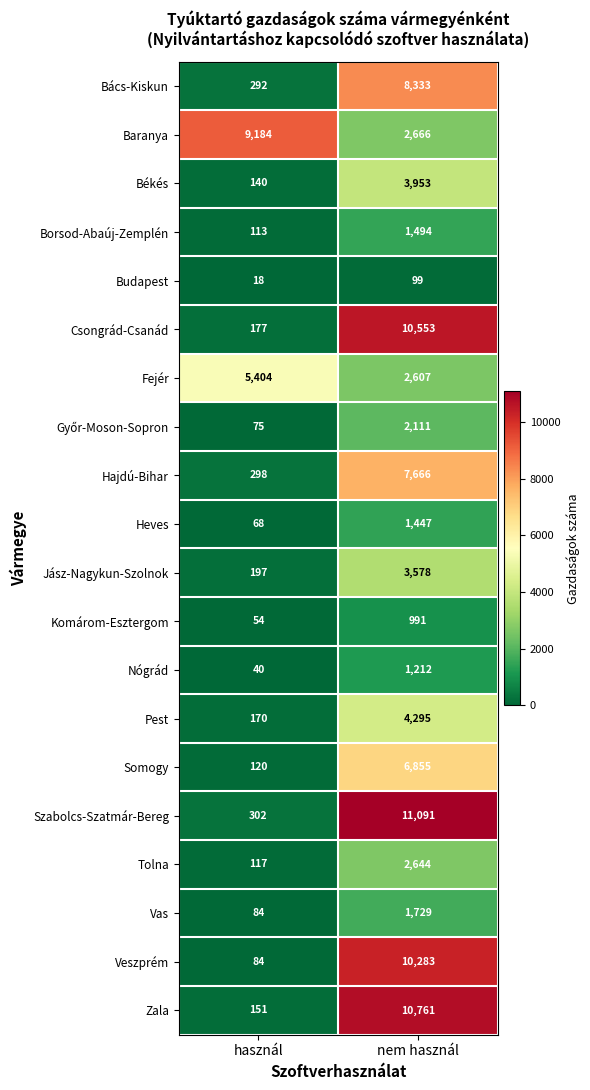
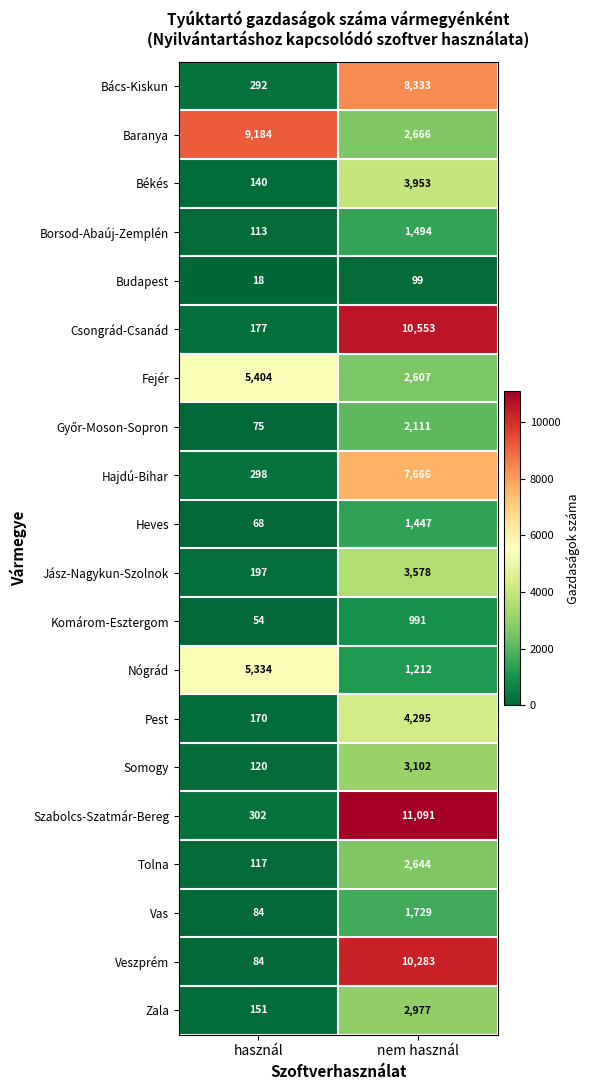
  {
    "Bács-Kiskun": {
      "használ": "292",
      "nem használ": "8,333"
    },
    "Baranya": {
      "használ": "9,184",
      "nem használ": "2,666"
    },
    "Békés": {
      "használ": "140",
      "nem használ": "3,953"
    },
    "Borsod-Abaúj-Zemplén": {
      "használ": "113",
      "nem használ": "1,494"
    },
    "Budapest": {
      "használ": "18",
      "nem használ": "99"
    },
    "Csongrád-Csanád": {
      "használ": "177",
      "nem használ": "10,553"
    },
    "Fejér": {
      "használ": "5,404",
      "nem használ": "2,607"
    },
    "Győr-Moson-Sopron": {
      "használ": "75",
      "nem használ": "2,111"
    },
    "Hajdú-Bihar": {
      "használ": "298",
      "nem használ": "7,666"
    },
    "Heves": {
      "használ": "68",
      "nem használ": "1,447"
    },
    "Jász-Nagykun-Szolnok": {
      "használ": "197",
      "nem használ": "3,578"
    },
    "Komárom-Esztergom": {
      "használ": "54",
      "nem használ": "991"
    },
    "Nógrád": {
-     "használ": "40",
+     "használ": "5,334",
      "nem használ": "1,212"
    },
    "Pest": {
      "használ": "170",
      "nem használ": "4,295"
    },
    "Somogy": {
      "használ": "120",
-     "nem használ": "6,855"
+     "nem használ": "3,102"
    },
    "Szabolcs-Szatmár-Bereg": {
      "használ": "302",
      "nem használ": "11,091"
    },
    "Tolna": {
      "használ": "117",
      "nem használ": "2,644"
    },
    "Vas": {
      "használ": "84",
      "nem használ": "1,729"
    },
    "Veszprém": {
      "használ": "84",
      "nem használ": "10,283"
    },
    "Zala": {
      "használ": "151",
-     "nem használ": "10,761"
+     "nem használ": "2,977"
    }
  }
